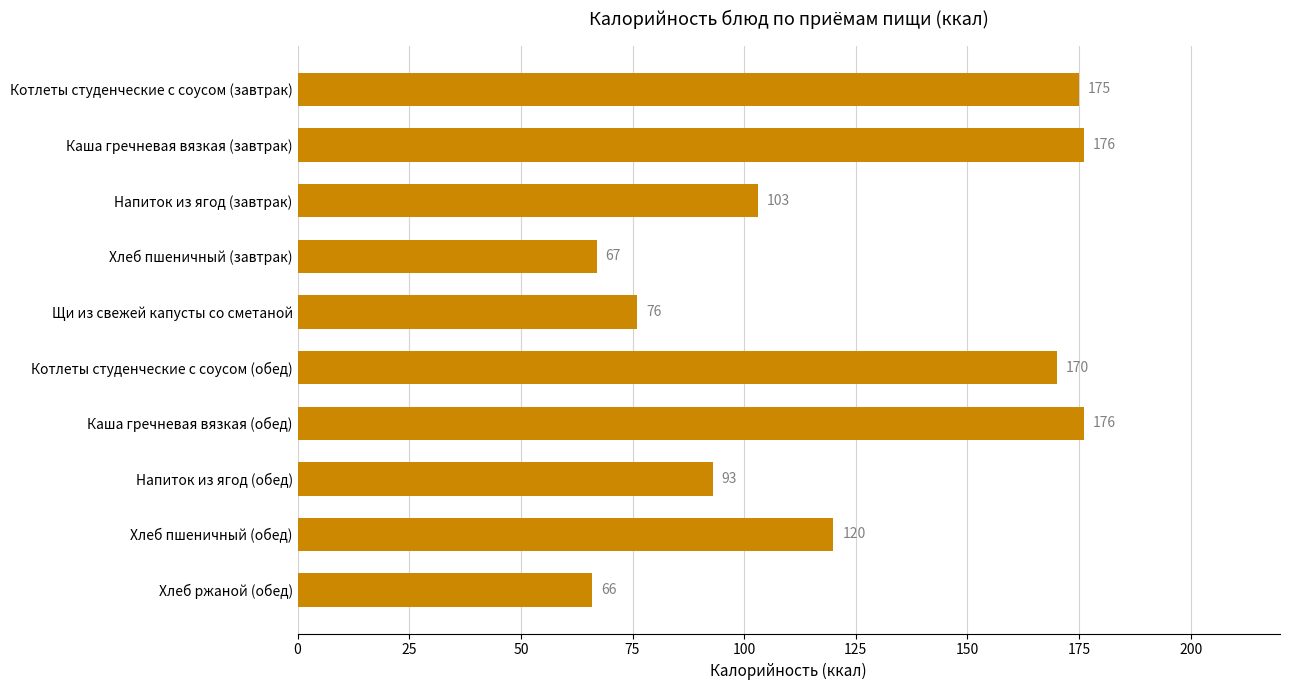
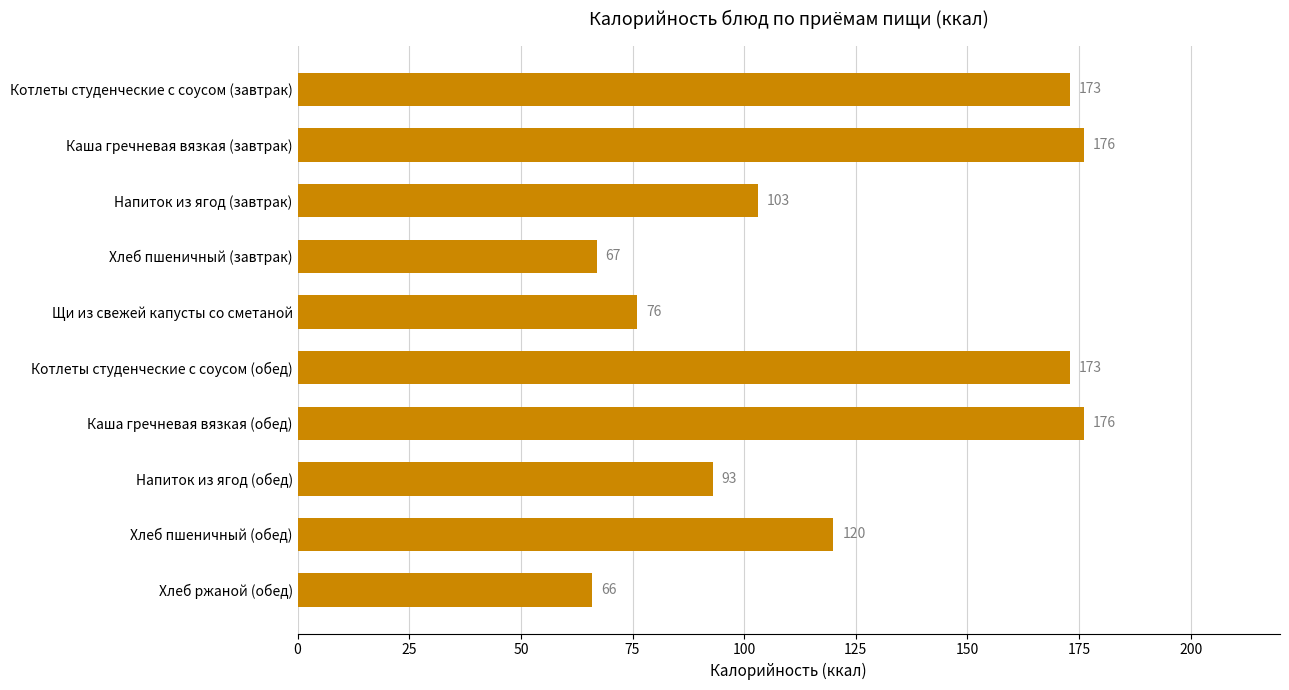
  {
-   "Котлеты студенческие с соусом (завтрак)": 175,
+   "Котлеты студенческие с соусом (завтрак)": 173,
    "Каша гречневая вязкая (завтрак)": 176,
    "Напиток из ягод (завтрак)": 103,
    "Хлеб пшеничный (завтрак)": 67,
    "Щи из свежей капусты со сметаной": 76,
-   "Котлеты студенческие с соусом (обед)": 170,
+   "Котлеты студенческие с соусом (обед)": 173,
    "Каша гречневая вязкая (обед)": 176,
    "Напиток из ягод (обед)": 93,
    "Хлеб пшеничный (обед)": 120,
    "Хлеб ржаной (обед)": 66
  }
